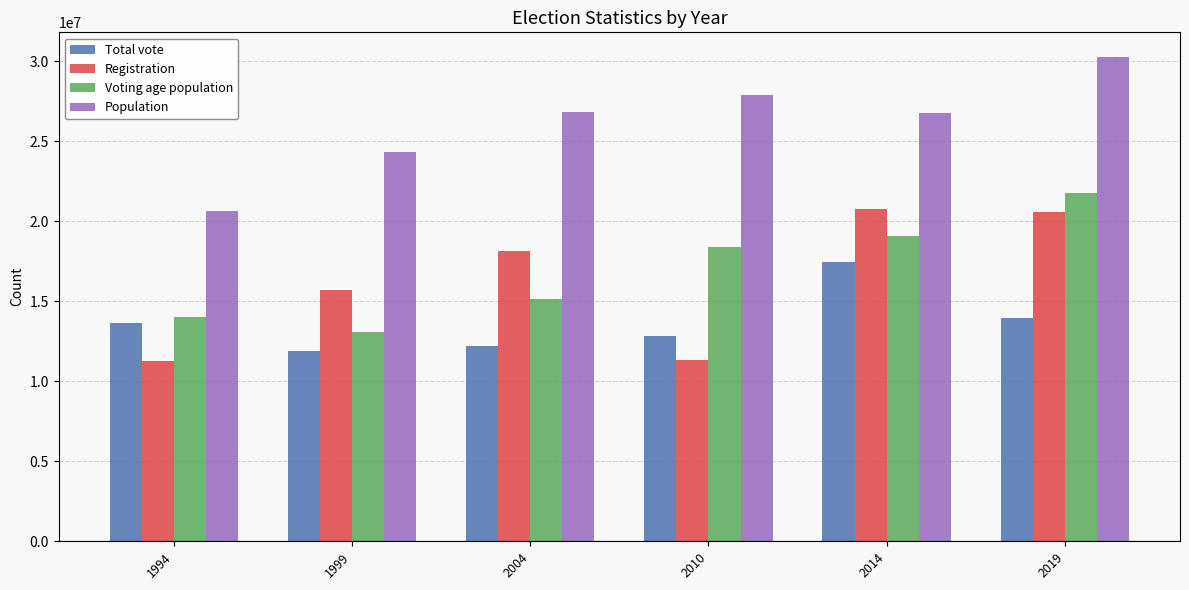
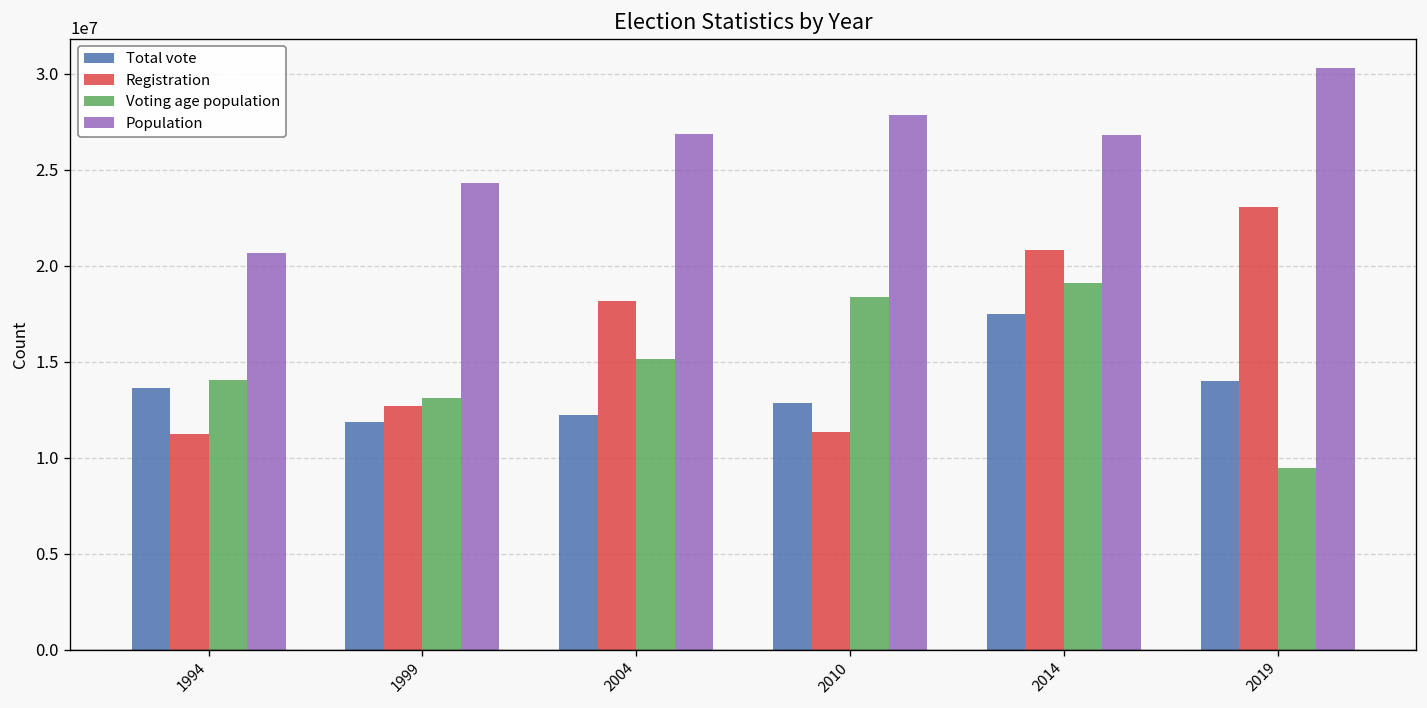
  {
    "Total vote": {
      "1994": 13600000,
      "1999": 11900000,
      "2004": 12200000,
      "2010": 12800000,
      "2014": 17500000,
      "2019": 14000000
    },
    "Registration": {
      "1994": 11200000,
-     "1999": 15700000,
+     "1999": 12700000,
      "2004": 18200000,
      "2010": 11300000,
      "2014": 20800000,
-     "2019": 20600000
+     "2019": 23100000
    },
    "Voting age population": {
      "1994": 14000000,
      "1999": 13100000,
      "2004": 15100000,
      "2010": 18400000,
      "2014": 19100000,
-     "2019": 21800000
+     "2019": 9500000
    },
    "Population": {
      "1994": 20600000,
      "1999": 24300000,
      "2004": 26900000,
      "2010": 27900000,
      "2014": 26800000,
      "2019": 30300000
    }
  }
